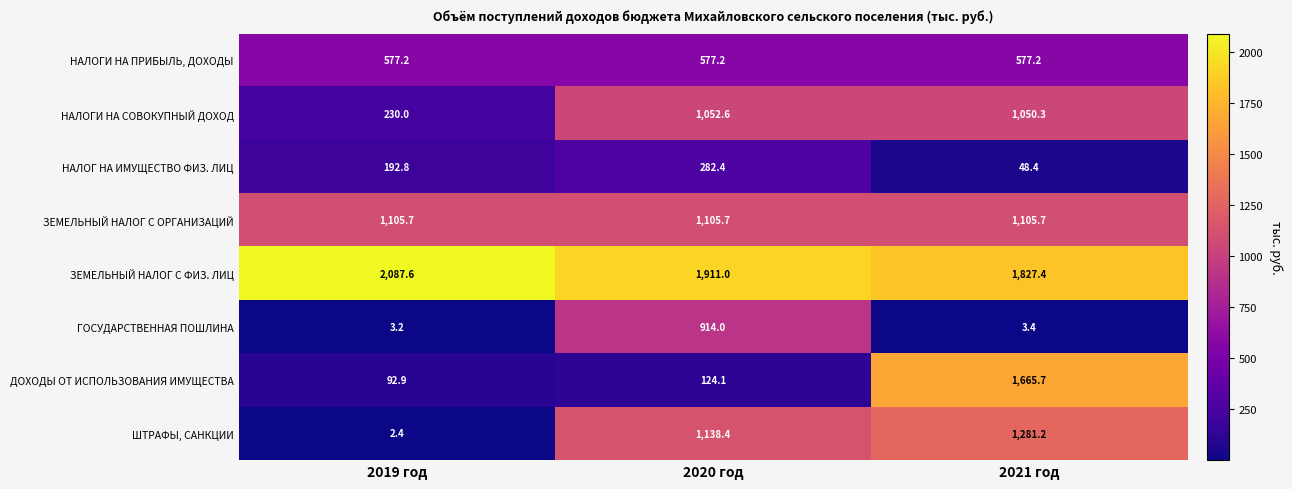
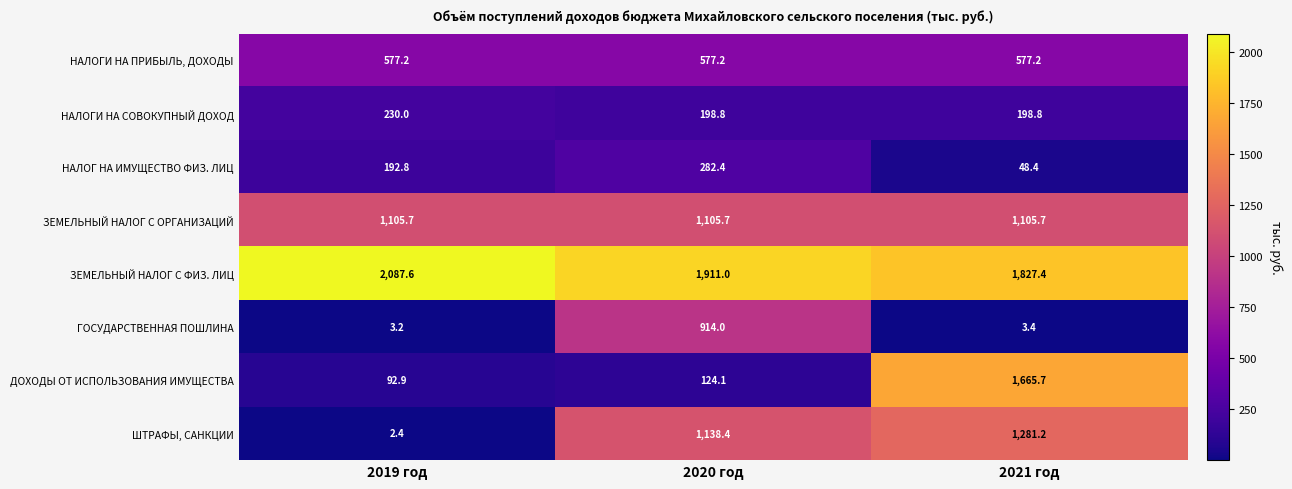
  {
    "НАЛОГИ НА ПРИБЫЛЬ, ДОХОДЫ": {
      "2019 год": "577.2",
      "2020 год": "577.2",
      "2021 год": "577.2"
    },
    "НАЛОГИ НА СОВОКУПНЫЙ ДОХОД": {
      "2019 год": "230.0",
-     "2020 год": "1,052.6",
-     "2021 год": "1,050.3"
+     "2020 год": "198.8",
+     "2021 год": "198.8"
    },
    "НАЛОГ НА ИМУЩЕСТВО ФИЗ. ЛИЦ": {
      "2019 год": "192.8",
      "2020 год": "282.4",
      "2021 год": "48.4"
    },
    "ЗЕМЕЛЬНЫЙ НАЛОГ С ОРГАНИЗАЦИЙ": {
      "2019 год": "1,105.7",
      "2020 год": "1,105.7",
      "2021 год": "1,105.7"
    },
    "ЗЕМЕЛЬНЫЙ НАЛОГ С ФИЗ. ЛИЦ": {
      "2019 год": "2,087.6",
      "2020 год": "1,911.0",
      "2021 год": "1,827.4"
    },
    "ГОСУДАРСТВЕННАЯ ПОШЛИНА": {
      "2019 год": "3.2",
      "2020 год": "914.0",
      "2021 год": "3.4"
    },
    "ДОХОДЫ ОТ ИСПОЛЬЗОВАНИЯ ИМУЩЕСТВА": {
      "2019 год": "92.9",
      "2020 год": "124.1",
      "2021 год": "1,665.7"
    },
    "ШТРАФЫ, САНКЦИИ": {
      "2019 год": "2.4",
      "2020 год": "1,138.4",
      "2021 год": "1,281.2"
    }
  }
